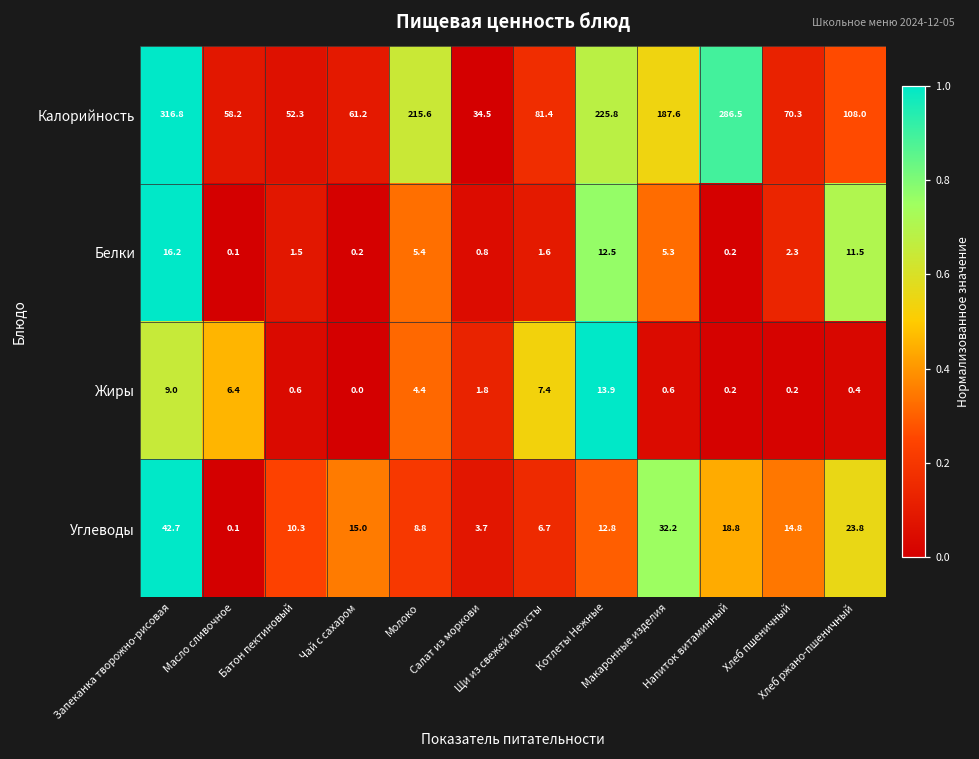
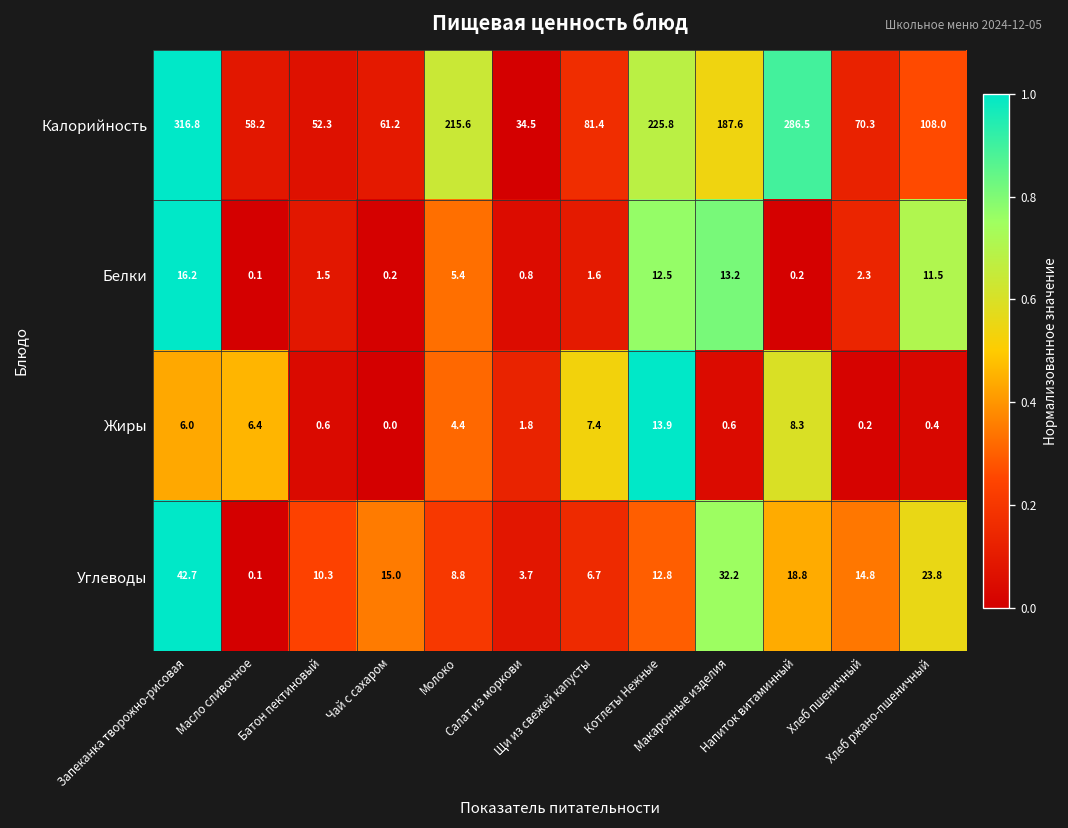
  {
    "Калорийность": {
      "Запеканка творожно-рисовая": 316.8,
      "Масло сливочное": 58.2,
      "Батон пектиновый": 52.3,
      "Чай с сахаром": 61.2,
      "Молоко": 215.6,
      "Салат из моркови": 34.5,
      "Щи из свежей капусты": 81.4,
      "Котлеты Нежные": 225.8,
      "Макаронные изделия": 187.6,
      "Напиток витаминный": 286.5,
      "Хлеб пшеничный": 70.3,
      "Хлеб ржано-пшеничный": 108.0
    },
    "Белки": {
      "Запеканка творожно-рисовая": 16.2,
      "Масло сливочное": 0.1,
      "Батон пектиновый": 1.5,
      "Чай с сахаром": 0.2,
      "Молоко": 5.4,
      "Салат из моркови": 0.8,
      "Щи из свежей капусты": 1.6,
      "Котлеты Нежные": 12.5,
-     "Макаронные изделия": 5.3,
+     "Макаронные изделия": 13.2,
      "Напиток витаминный": 0.2,
      "Хлеб пшеничный": 2.3,
      "Хлеб ржано-пшеничный": 11.5
    },
    "Жиры": {
-     "Запеканка творожно-рисовая": 9.0,
+     "Запеканка творожно-рисовая": 6.0,
      "Масло сливочное": 6.4,
      "Батон пектиновый": 0.6,
      "Чай с сахаром": 0.0,
      "Молоко": 4.4,
      "Салат из моркови": 1.8,
      "Щи из свежей капусты": 7.4,
      "Котлеты Нежные": 13.9,
      "Макаронные изделия": 0.6,
-     "Напиток витаминный": 0.2,
+     "Напиток витаминный": 8.3,
      "Хлеб пшеничный": 0.2,
      "Хлеб ржано-пшеничный": 0.4
    },
    "Углеводы": {
      "Запеканка творожно-рисовая": 42.7,
      "Масло сливочное": 0.1,
      "Батон пектиновый": 10.3,
      "Чай с сахаром": 15.0,
      "Молоко": 8.8,
      "Салат из моркови": 3.7,
      "Щи из свежей капусты": 6.7,
      "Котлеты Нежные": 12.8,
      "Макаронные изделия": 32.2,
      "Напиток витаминный": 18.8,
      "Хлеб пшеничный": 14.8,
      "Хлеб ржано-пшеничный": 23.8
    }
  }
